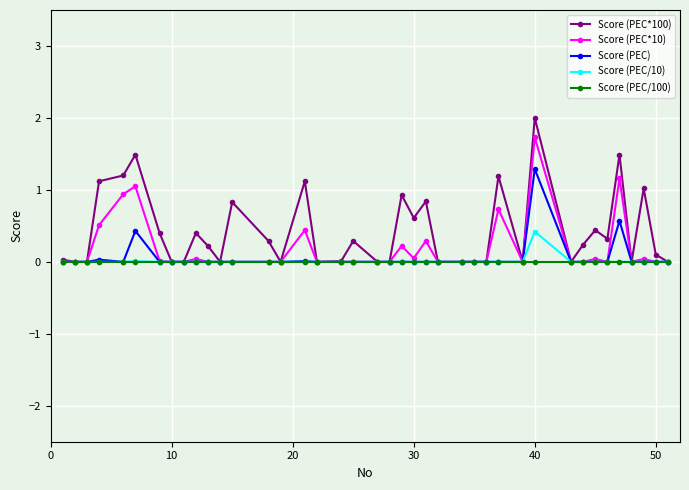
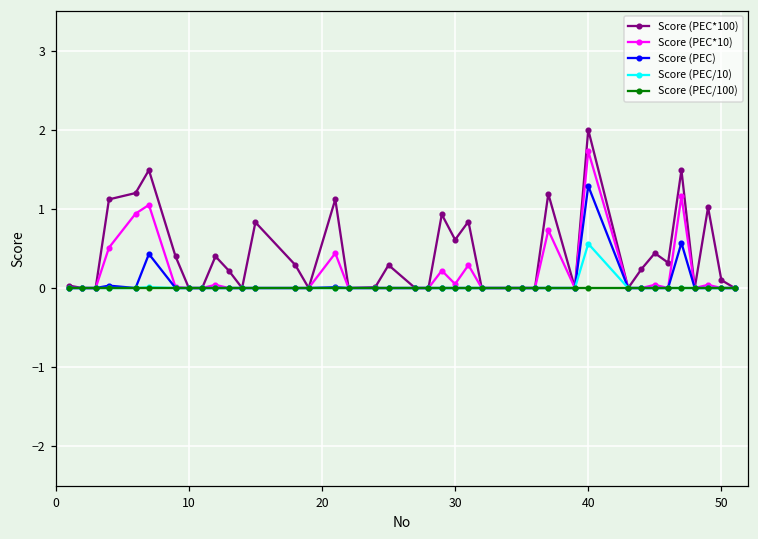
  {
    "Score (PEC*100)": {
      "30": 0.6,
      "40": 2.0,
      "50": 0.1
    },
    "Score (PEC*10)": {
      "30": 0.1,
      "40": 1.7
    },
    "Score (PEC)": {
      "40": 1.3
    },
    "Score (PEC/10)": {
-     "40": 0.4
+     "40": 0.6
    },
    "Score (PEC/100)": {
      "40": 0.0
    }
  }
